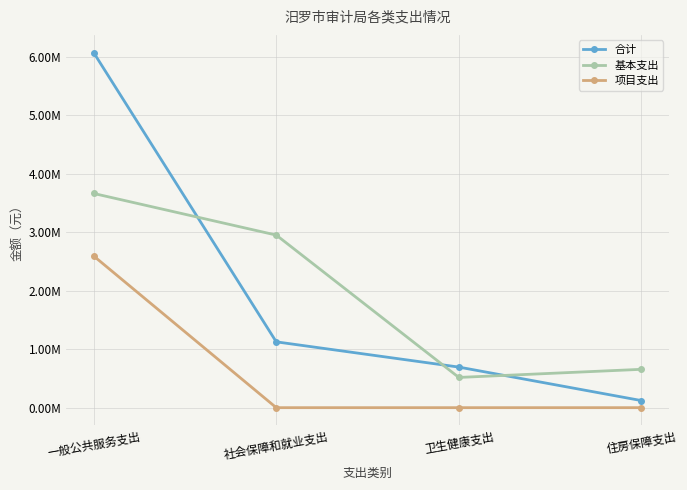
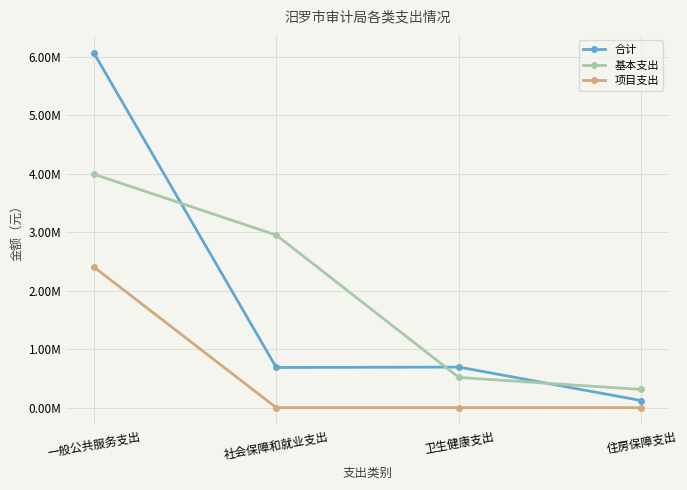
  {
    "合计": {
      "一般公共服务支出": 6100000,
-     "社会保障和就业支出": 1100000,
+     "社会保障和就业支出": 700000,
      "卫生健康支出": 700000,
      "住房保障支出": 100000
    },
    "基本支出": {
-     "一般公共服务支出": 3700000,
+     "一般公共服务支出": 4000000,
      "社会保障和就业支出": 3000000,
      "卫生健康支出": 500000,
-     "住房保障支出": 700000
+     "住房保障支出": 300000
    },
    "项目支出": {
-     "一般公共服务支出": 2600000,
+     "一般公共服务支出": 2400000,
      "社会保障和就业支出": 0,
      "卫生健康支出": 0,
      "住房保障支出": 0
    }
  }
